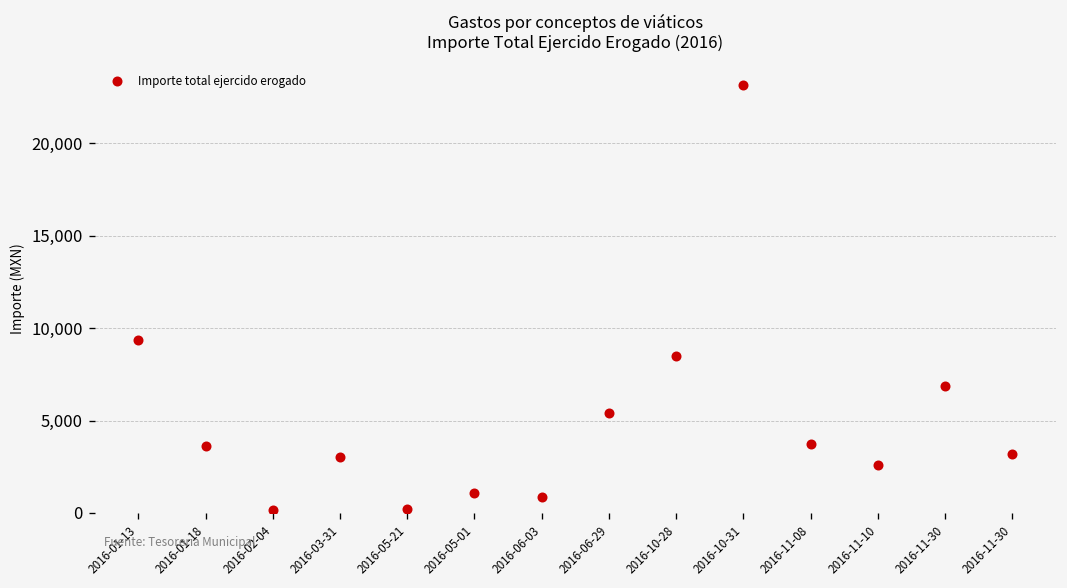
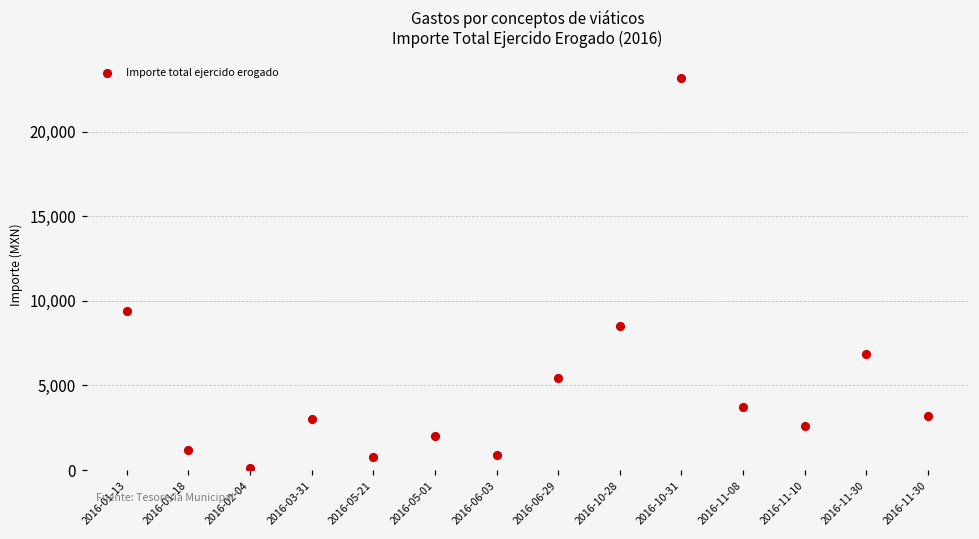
  {
    "2016-01-13": "9,400",
-   "2016-01-18": "3,600",
+   "2016-01-18": "1,200",
    "2016-02-04": "200",
    "2016-03-31": "3,000",
-   "2016-05-21": "200",
-   "2016-05-01": "1,100",
+   "2016-05-21": "800",
+   "2016-05-01": "2,000",
    "2016-06-03": "900",
    "2016-06-29": "5,400",
    "2016-10-28": "8,500",
    "2016-10-31": "23,100",
    "2016-11-08": "3,700",
    "2016-11-10": "2,600"
  }
